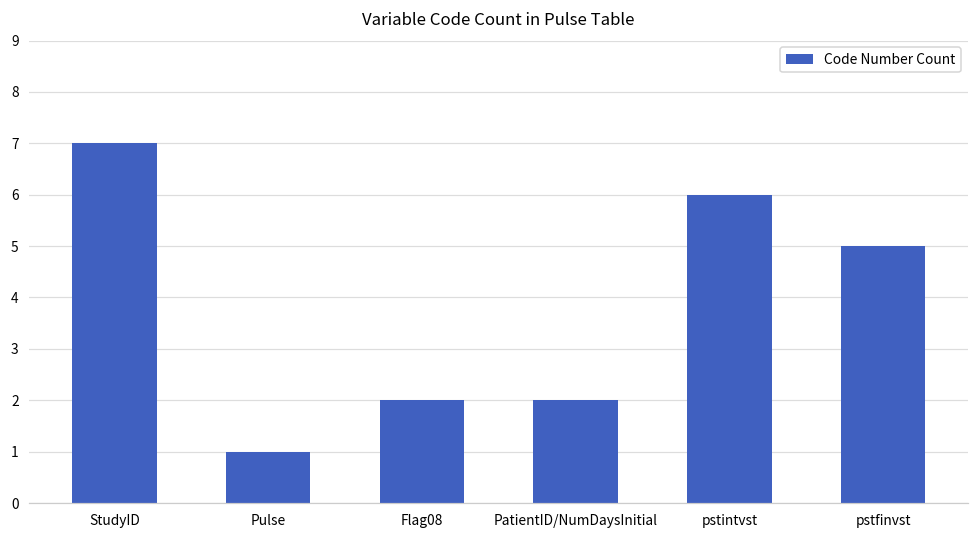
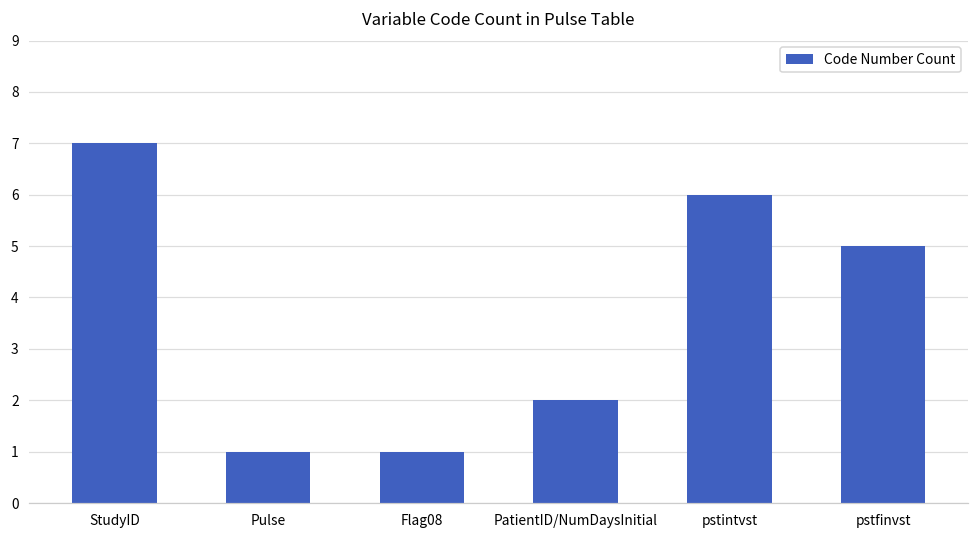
  {
    "StudyID": 7,
    "Pulse": 1,
-   "Flag08": 2,
+   "Flag08": 1,
    "PatientID/NumDaysInitial": 2,
    "pstintvst": 6,
    "pstfinvst": 5
  }
